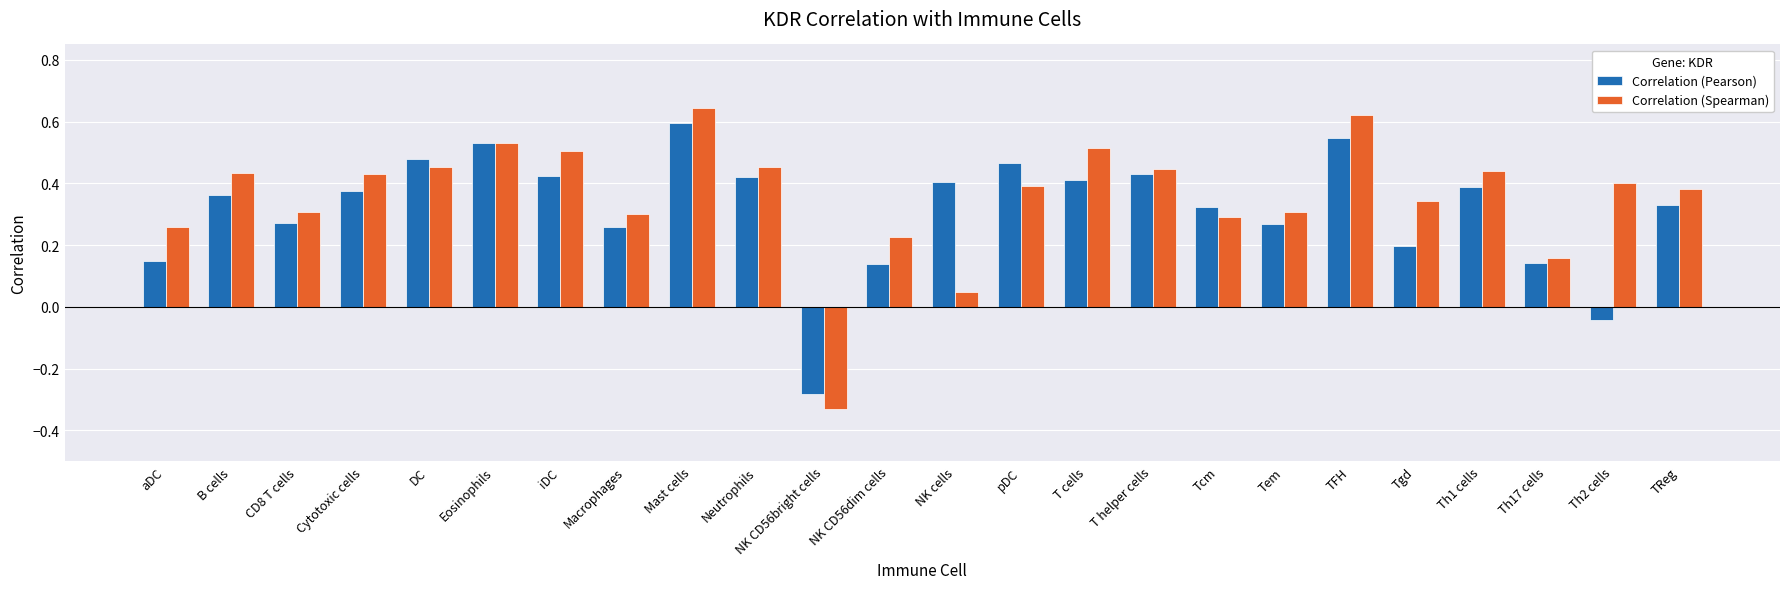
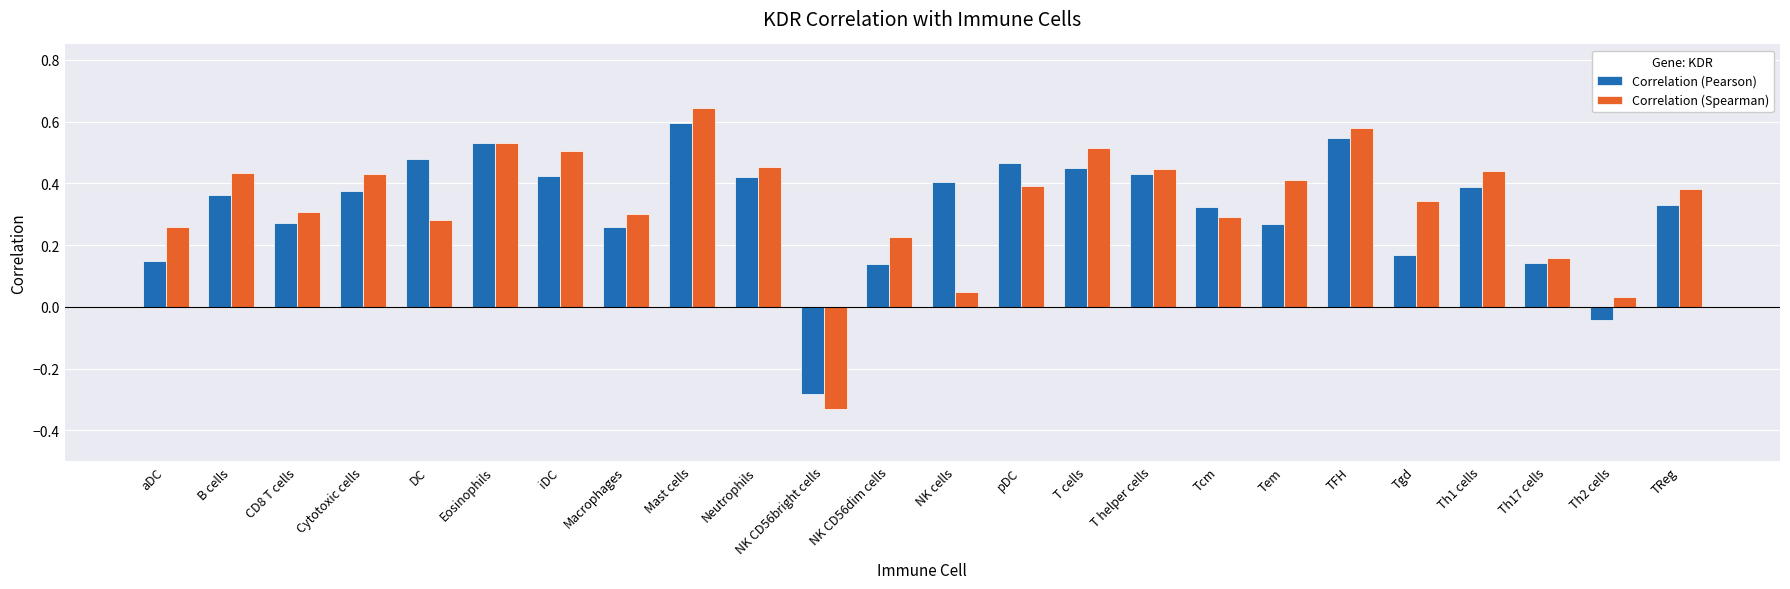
  {
    "Correlation (Pearson)": {
      "aDC": 0.15,
      "B cells": 0.36,
      "CD8 T cells": 0.27,
      "Cytotoxic cells": 0.38,
      "DC": 0.48,
      "Eosinophils": 0.53,
      "iDC": 0.42,
      "Macrophages": 0.26,
      "Mast cells": 0.60,
      "Neutrophils": 0.42,
      "NK CD56bright cells": -0.28,
      "NK CD56dim cells": 0.14,
      "NK cells": 0.40,
      "pDC": 0.47,
-     "T cells": 0.41,
+     "T cells": 0.45,
      "T helper cells": 0.43,
      "Tcm": 0.32,
      "Tem": 0.27,
      "TFH": 0.55,
-     "Tgd": 0.20,
+     "Tgd": 0.17,
      "Th1 cells": 0.39,
      "Th17 cells": 0.14,
      "Th2 cells": -0.04,
      "TReg": 0.33
    },
    "Correlation (Spearman)": {
      "aDC": 0.26,
      "B cells": 0.44,
      "CD8 T cells": 0.31,
      "Cytotoxic cells": 0.43,
-     "DC": 0.45,
+     "DC": 0.28,
      "Eosinophils": 0.53,
      "iDC": 0.50,
      "Macrophages": 0.30,
      "Mast cells": 0.65,
      "Neutrophils": 0.45,
      "NK CD56bright cells": -0.33,
      "NK CD56dim cells": 0.23,
      "NK cells": 0.05,
      "pDC": 0.39,
      "T cells": 0.52,
      "T helper cells": 0.45,
      "Tcm": 0.29,
-     "Tem": 0.31,
-     "TFH": 0.62,
+     "Tem": 0.41,
+     "TFH": 0.58,
      "Tgd": 0.34,
      "Th1 cells": 0.44,
      "Th17 cells": 0.16,
-     "Th2 cells": 0.40,
+     "Th2 cells": 0.03,
      "TReg": 0.38
    }
  }
